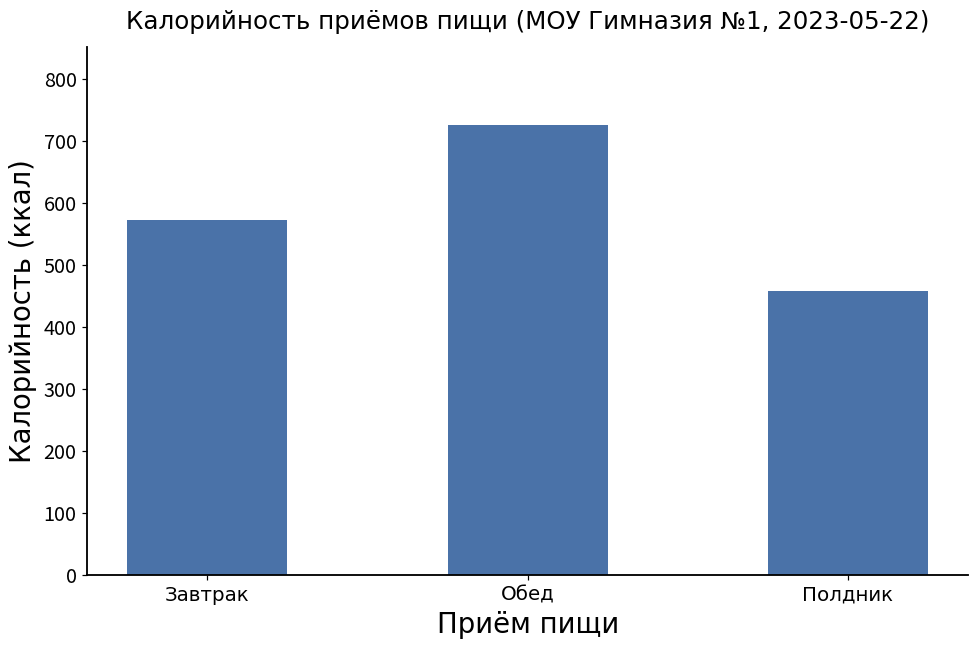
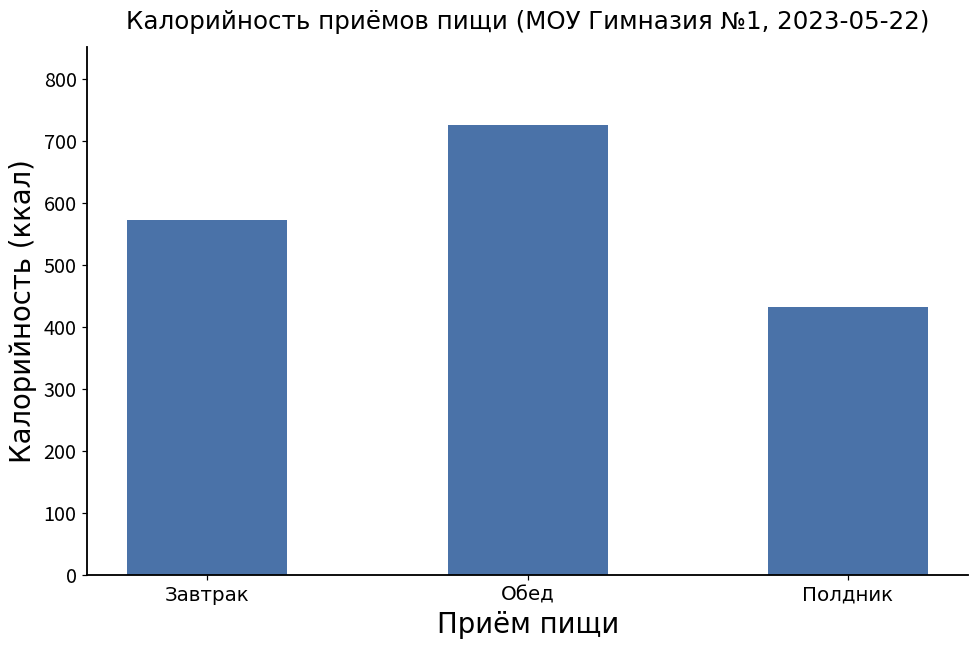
  {
    "Завтрак": 570,
    "Обед": 720,
-   "Полдник": 460
+   "Полдник": 430
  }
